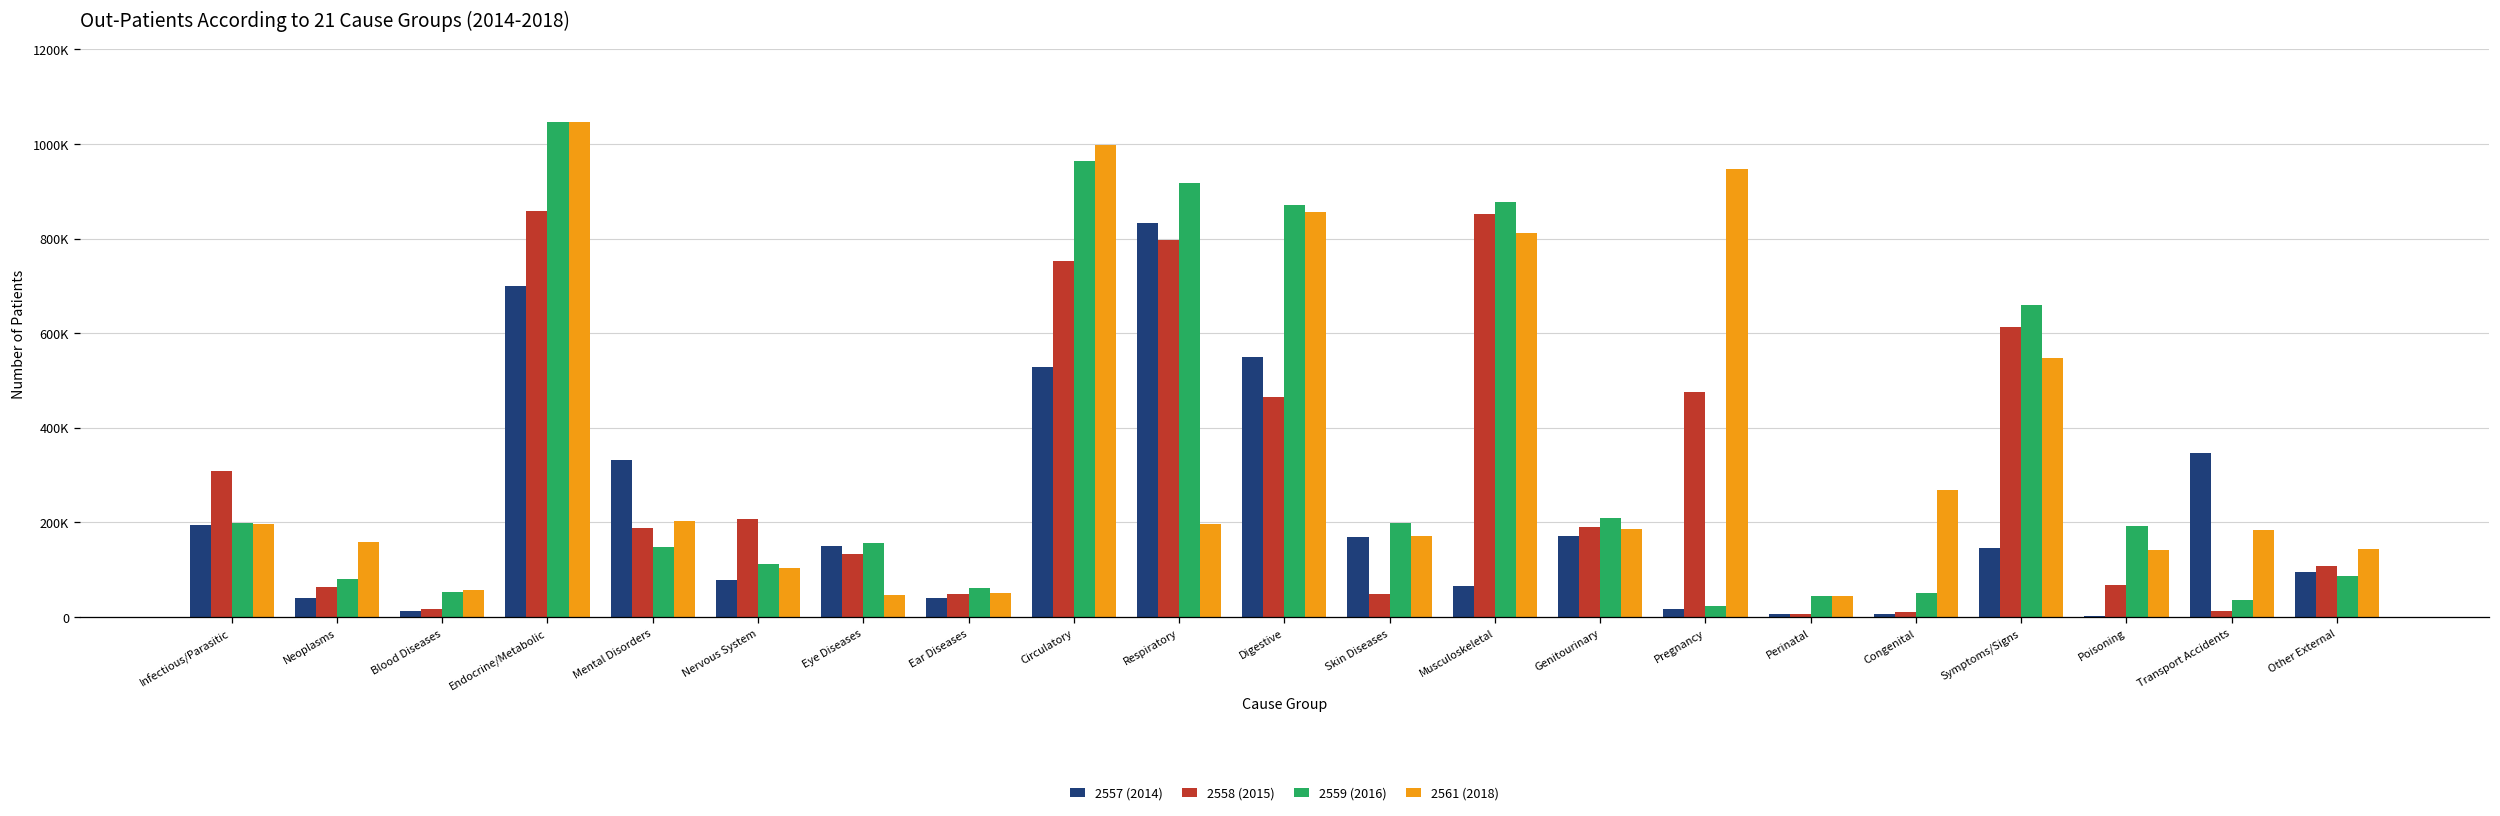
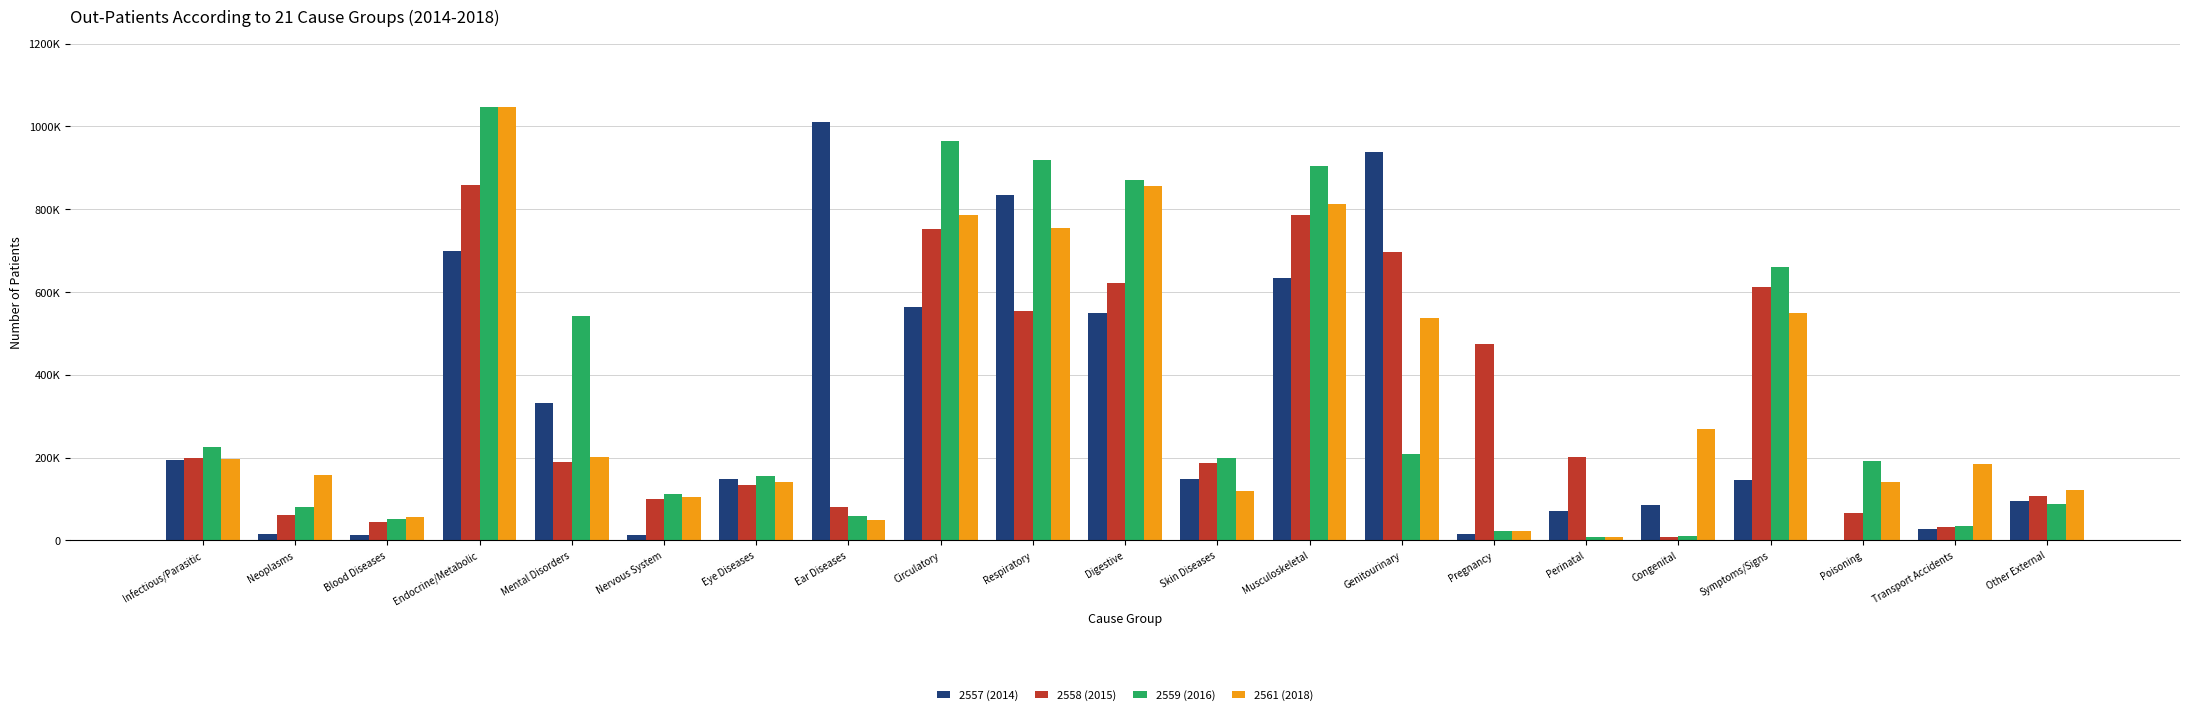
  {
    "2557 (2014)": {
      "Infectious/Parasitic": 190000,
-     "Neoplasms": 40000,
+     "Neoplasms": 20000,
      "Blood Diseases": 10000,
      "Endocrine/Metabolic": 700000,
      "Mental Disorders": 330000,
-     "Nervous System": 80000,
+     "Nervous System": 10000,
      "Eye Diseases": 150000,
-     "Ear Diseases": 40000,
-     "Circulatory": 530000,
+     "Ear Diseases": 1010000,
+     "Circulatory": 560000,
      "Respiratory": 830000,
      "Digestive": 550000,
-     "Skin Diseases": 170000,
-     "Musculoskeletal": 70000,
-     "Genitourinary": 170000,
+     "Skin Diseases": 150000,
+     "Musculoskeletal": 630000,
+     "Genitourinary": 940000,
      "Pregnancy": 20000,
-     "Perinatal": 10000,
-     "Congenital": 10000,
+     "Perinatal": 70000,
+     "Congenital": 90000,
      "Symptoms/Signs": 150000,
-     "Transport Accidents": 350000,
+     "Transport Accidents": 30000,
      "Other External": 100000
    },
    "2558 (2015)": {
-     "Infectious/Parasitic": 310000,
+     "Infectious/Parasitic": 200000,
      "Neoplasms": 60000,
-     "Blood Diseases": 20000,
+     "Blood Diseases": 40000,
      "Endocrine/Metabolic": 860000,
      "Mental Disorders": 190000,
-     "Nervous System": 210000,
+     "Nervous System": 100000,
      "Eye Diseases": 130000,
-     "Ear Diseases": 50000,
+     "Ear Diseases": 80000,
      "Circulatory": 750000,
-     "Respiratory": 800000,
-     "Digestive": 470000,
-     "Skin Diseases": 50000,
-     "Musculoskeletal": 850000,
-     "Genitourinary": 190000,
+     "Respiratory": 550000,
+     "Digestive": 620000,
+     "Skin Diseases": 190000,
+     "Musculoskeletal": 790000,
+     "Genitourinary": 700000,
      "Pregnancy": 480000,
-     "Perinatal": 10000,
+     "Perinatal": 200000,
      "Congenital": 10000,
      "Symptoms/Signs": 610000,
      "Poisoning": 70000,
-     "Transport Accidents": 10000,
+     "Transport Accidents": 30000,
      "Other External": 110000
    },
    "2559 (2016)": {
-     "Infectious/Parasitic": 200000,
+     "Infectious/Parasitic": 230000,
      "Neoplasms": 80000,
      "Blood Diseases": 50000,
      "Endocrine/Metabolic": 1050000,
-     "Mental Disorders": 150000,
+     "Mental Disorders": 540000,
      "Nervous System": 110000,
      "Eye Diseases": 160000,
      "Ear Diseases": 60000,
      "Circulatory": 960000,
      "Respiratory": 920000,
      "Digestive": 870000,
      "Skin Diseases": 200000,
-     "Musculoskeletal": 880000,
+     "Musculoskeletal": 900000,
      "Genitourinary": 210000,
      "Pregnancy": 20000,
-     "Perinatal": 40000,
-     "Congenital": 50000,
+     "Perinatal": 10000,
+     "Congenital": 10000,
      "Symptoms/Signs": 660000,
      "Poisoning": 190000,
      "Transport Accidents": 30000,
      "Other External": 90000
    },
    "2561 (2018)": {
      "Infectious/Parasitic": 200000,
      "Neoplasms": 160000,
      "Blood Diseases": 60000,
      "Endocrine/Metabolic": 1050000,
      "Mental Disorders": 200000,
      "Nervous System": 100000,
-     "Eye Diseases": 50000,
+     "Eye Diseases": 140000,
      "Ear Diseases": 50000,
-     "Circulatory": 1000000,
-     "Respiratory": 200000,
+     "Circulatory": 790000,
+     "Respiratory": 750000,
      "Digestive": 860000,
-     "Skin Diseases": 170000,
+     "Skin Diseases": 120000,
      "Musculoskeletal": 810000,
-     "Genitourinary": 190000,
-     "Pregnancy": 950000,
-     "Perinatal": 40000,
+     "Genitourinary": 540000,
+     "Pregnancy": 20000,
+     "Perinatal": 10000,
      "Congenital": 270000,
      "Symptoms/Signs": 550000,
      "Poisoning": 140000,
      "Transport Accidents": 180000,
-     "Other External": 140000
+     "Other External": 120000
    }
  }
